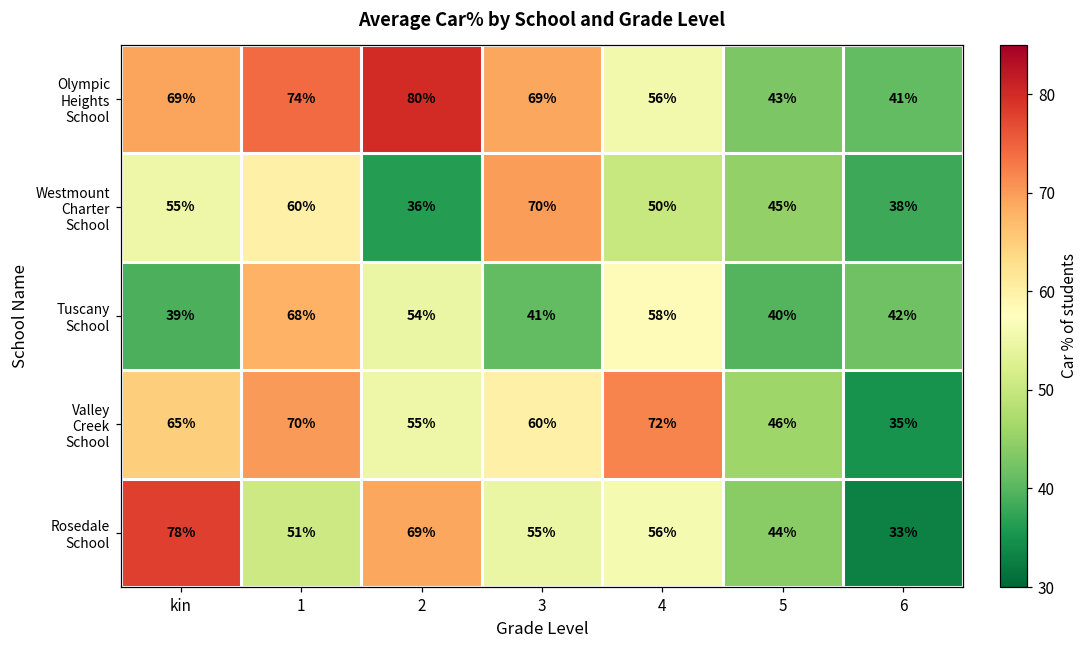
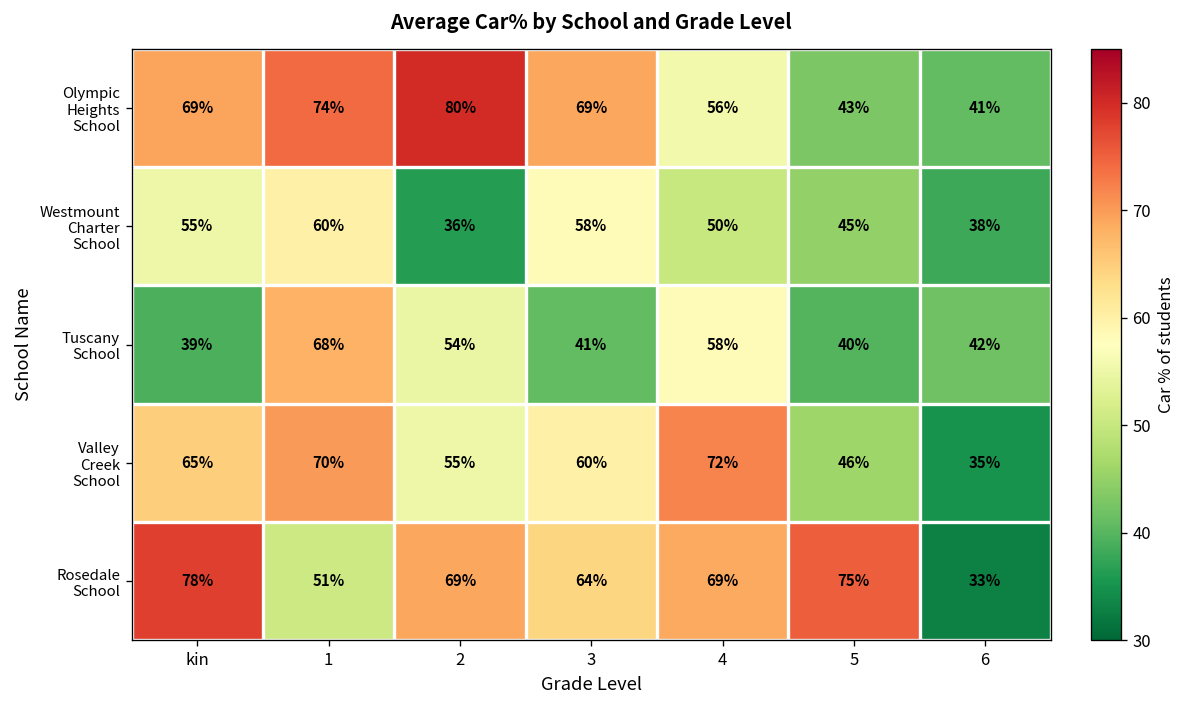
  {
    "Olympic Heights School": {
      "kin": "69%",
      "1": "74%",
      "2": "80%",
      "3": "69%",
      "4": "56%",
      "5": "43%",
      "6": "41%"
    },
    "Westmount Charter School": {
      "kin": "55%",
      "1": "60%",
      "2": "36%",
-     "3": "70%",
+     "3": "58%",
      "4": "50%",
      "5": "45%",
      "6": "38%"
    },
    "Tuscany School": {
      "kin": "39%",
      "1": "68%",
      "2": "54%",
      "3": "41%",
      "4": "58%",
      "5": "40%",
      "6": "42%"
    },
    "Valley Creek School": {
      "kin": "65%",
      "1": "70%",
      "2": "55%",
      "3": "60%",
      "4": "72%",
      "5": "46%",
      "6": "35%"
    },
    "Rosedale School": {
      "kin": "78%",
      "1": "51%",
      "2": "69%",
-     "3": "55%",
-     "4": "56%",
-     "5": "44%",
+     "3": "64%",
+     "4": "69%",
+     "5": "75%",
      "6": "33%"
    }
  }
